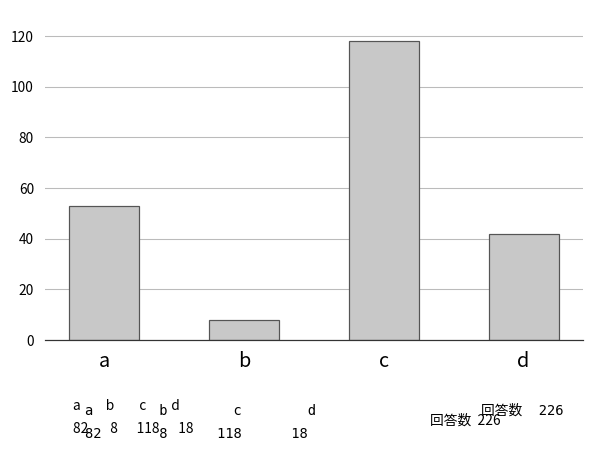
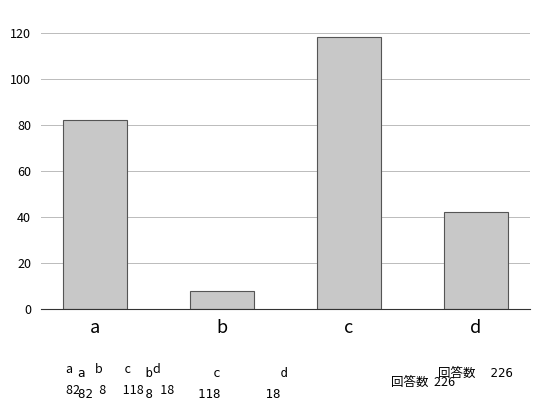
  {
-   "a": 53,
+   "a": 82,
    "b": 8,
    "c": 118,
    "d": 42
  }
